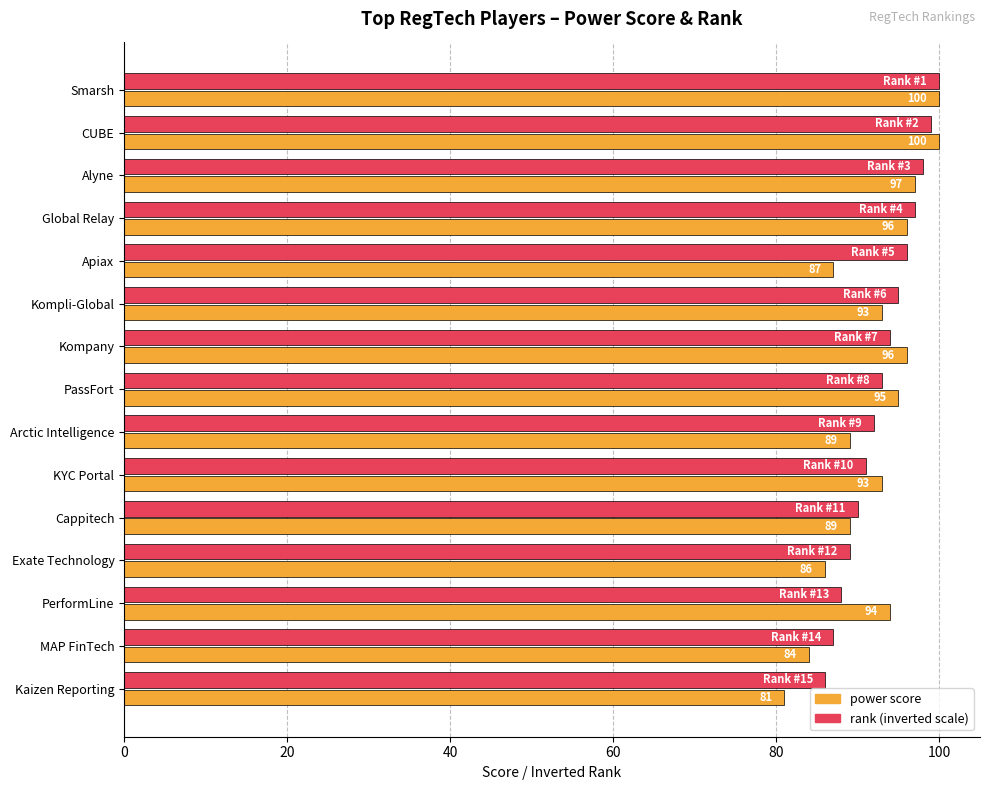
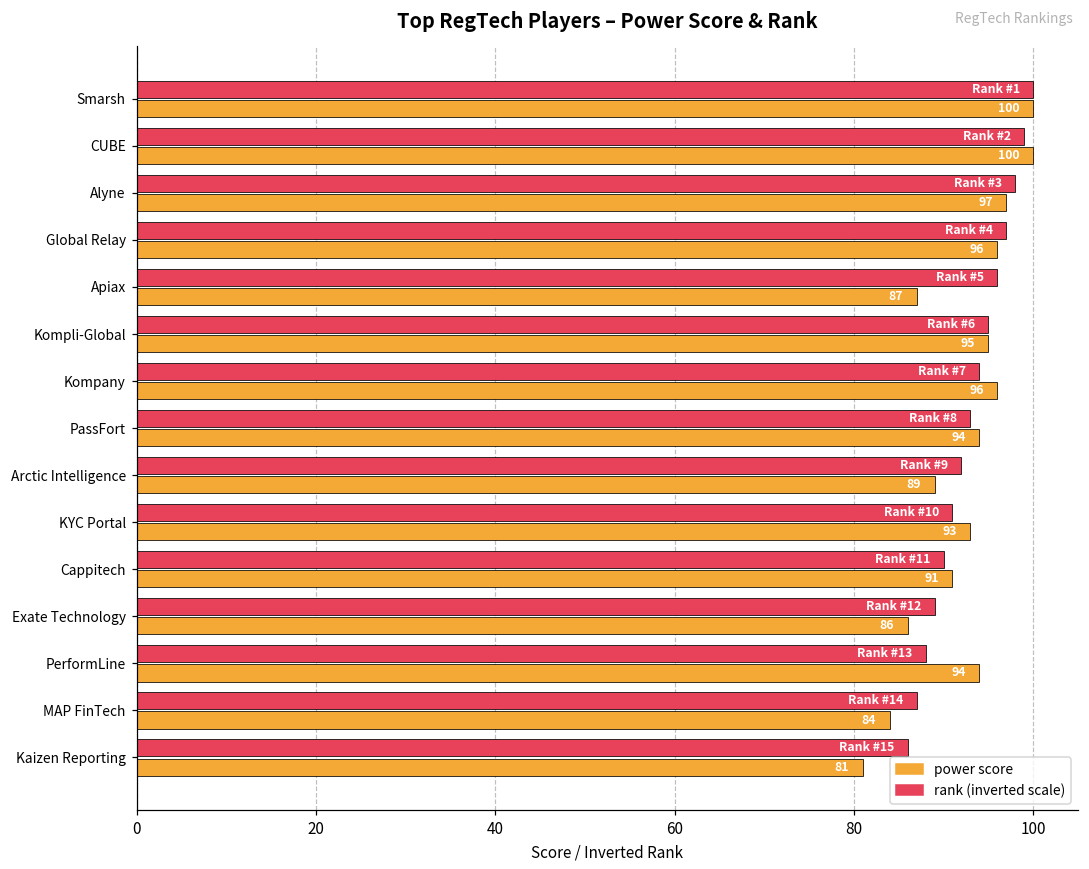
  {
    "power score": {
      "Smarsh": 100,
      "CUBE": 100,
      "Alyne": 97,
      "Global Relay": 96,
      "Apiax": 87,
-     "Kompli-Global": 93,
+     "Kompli-Global": 95,
      "Kompany": 96,
-     "PassFort": 95,
+     "PassFort": 94,
      "Arctic Intelligence": 89,
      "KYC Portal": 93,
-     "Cappitech": 89,
+     "Cappitech": 91,
      "Exate Technology": 86,
      "PerformLine": 94,
      "MAP FinTech": 84,
      "Kaizen Reporting": 81
    }
  }
